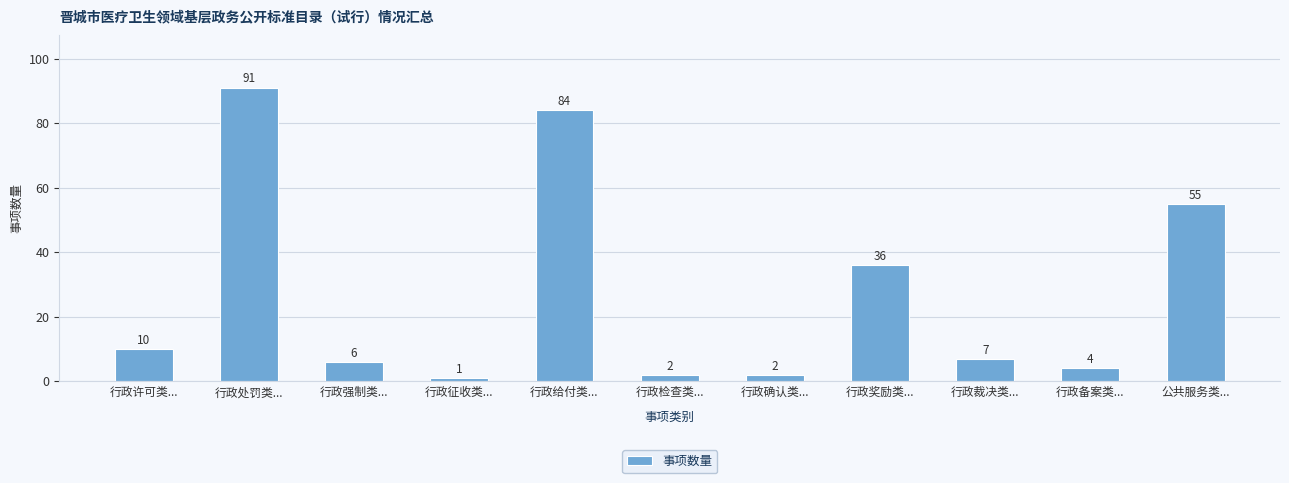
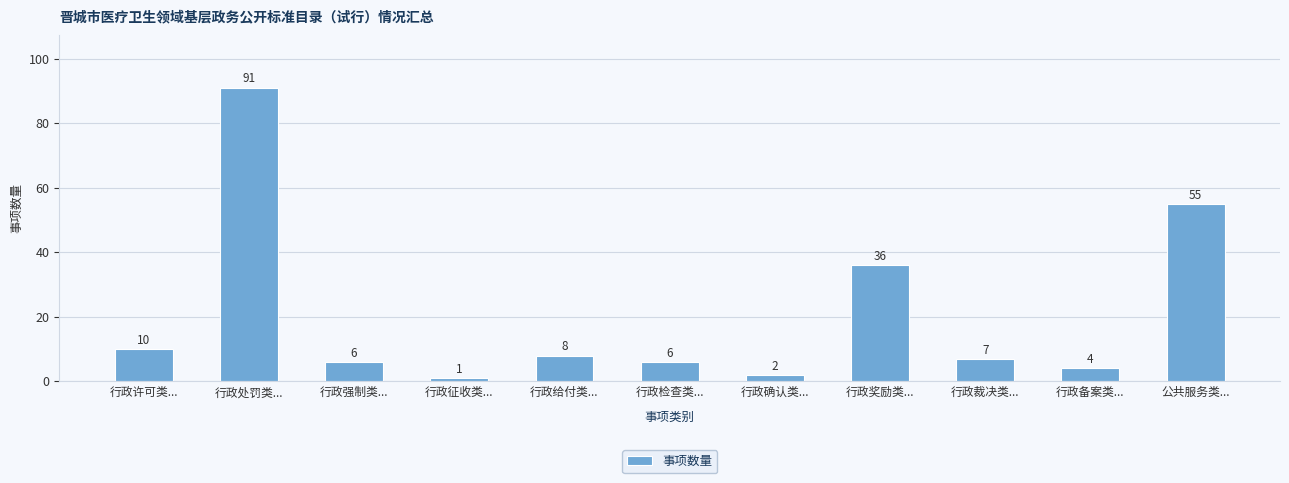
  {
    "行政许可类...": 10,
    "行政处罚类...": 91,
    "行政强制类...": 6,
    "行政征收类...": 1,
-   "行政给付类...": 84,
-   "行政检查类...": 2,
+   "行政给付类...": 8,
+   "行政检查类...": 6,
    "行政确认类...": 2,
    "行政奖励类...": 36,
    "行政裁决类...": 7,
    "行政备案类...": 4,
    "公共服务类...": 55
  }
